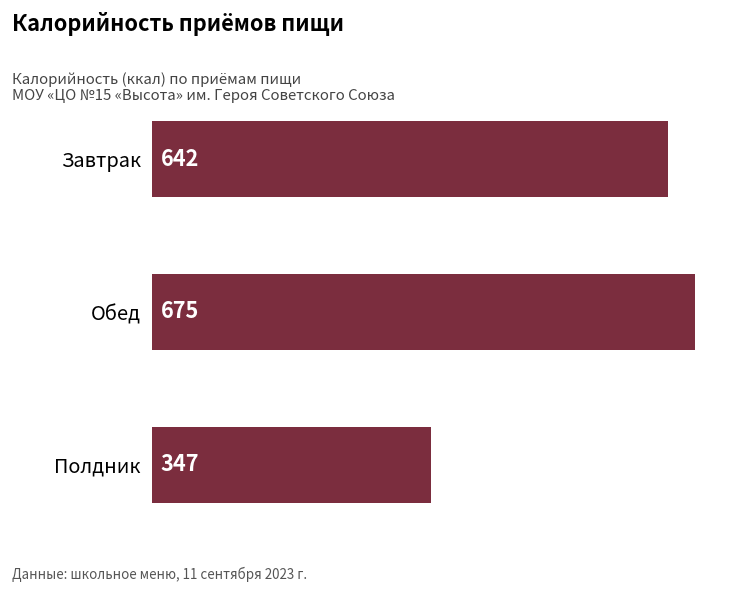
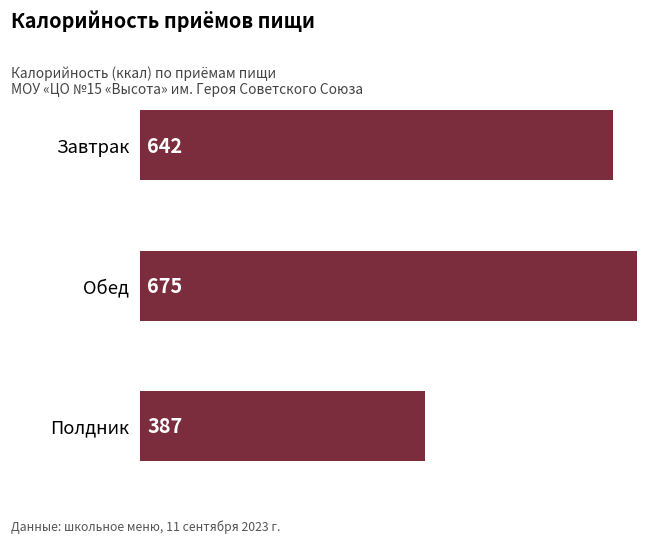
  {
    "Завтрак": 642,
    "Обед": 675,
-   "Полдник": 347
+   "Полдник": 387
  }
